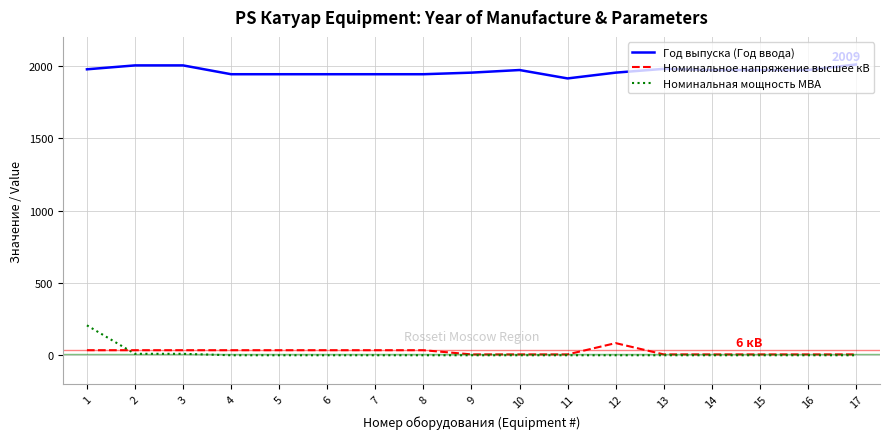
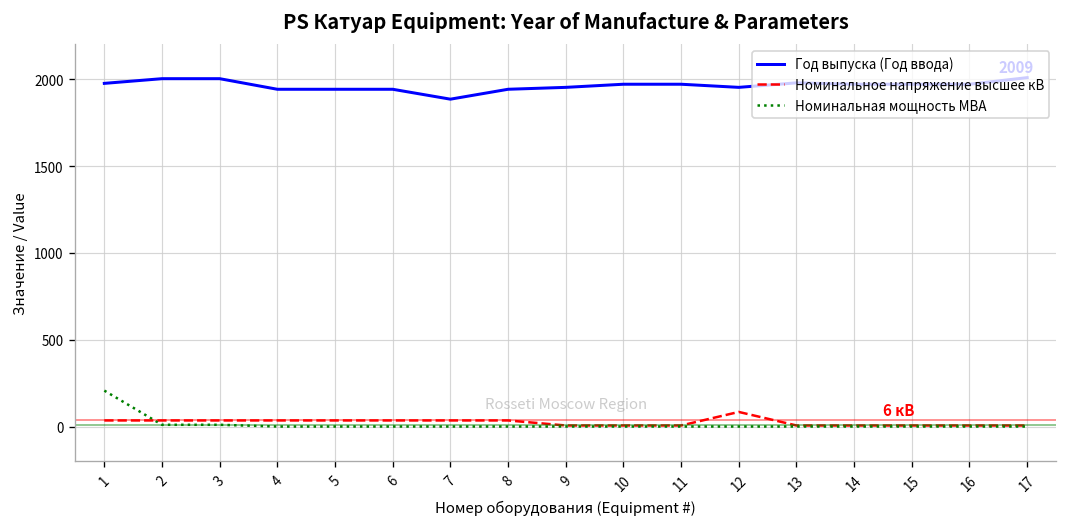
  {
    "Год выпуска (Год ввода)": {
      "1": 1980,
      "2": 2000,
      "3": 2000,
      "4": 1940,
      "5": 1940,
      "6": 1940,
-     "7": 1940,
+     "7": 1890,
      "8": 1940,
      "9": 1950,
      "10": 1970,
-     "11": 1910,
+     "11": 1970,
      "12": 1950
    },
    "Номинальное напряжение высшее кВ": {
      "1": 40,
      "2": 40,
      "3": 40,
      "4": 40,
      "5": 40,
      "6": 40,
      "7": 40,
      "8": 40,
      "12": 80
    },
    "Номинальная мощность МВА": {
      "1": 210,
      "2": 10,
      "3": 10,
      "4": 0,
      "5": 0,
      "6": 0,
      "7": 0,
      "8": 0,
      "12": 0
    }
  }
